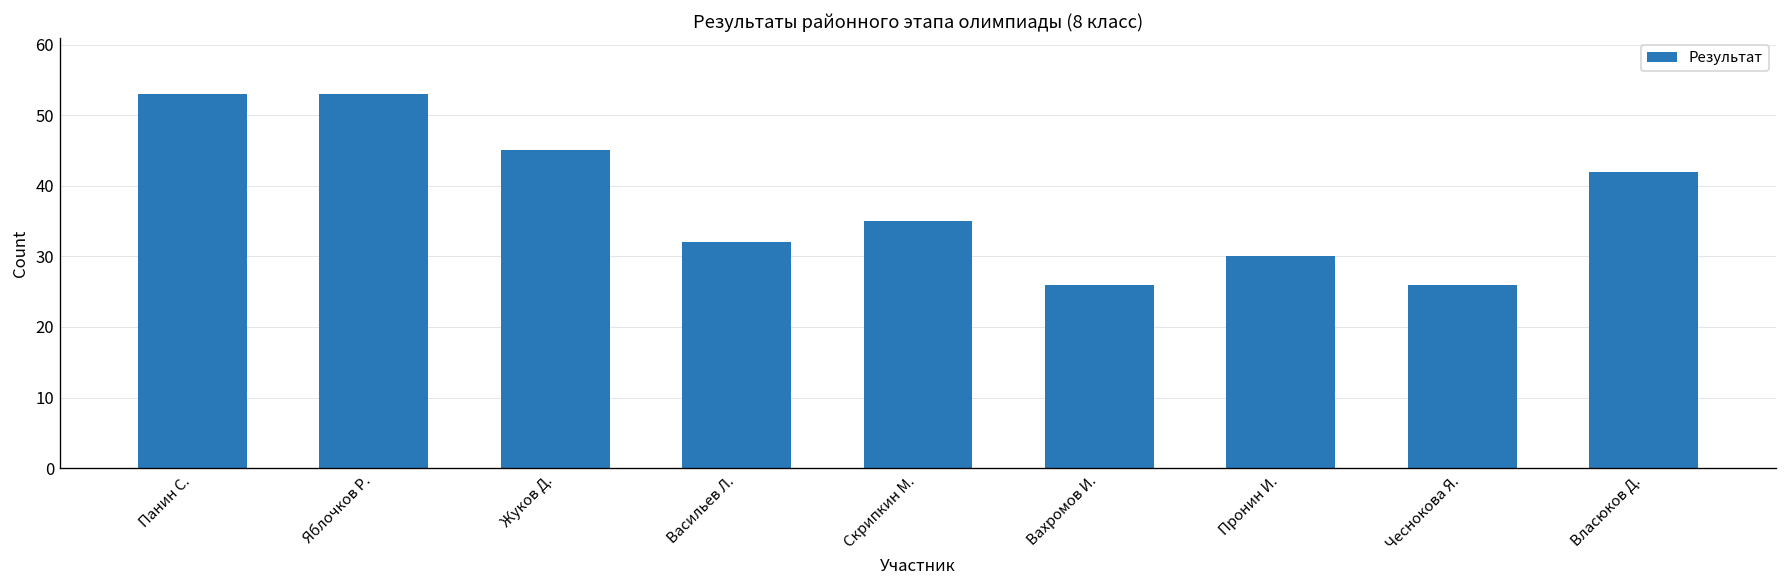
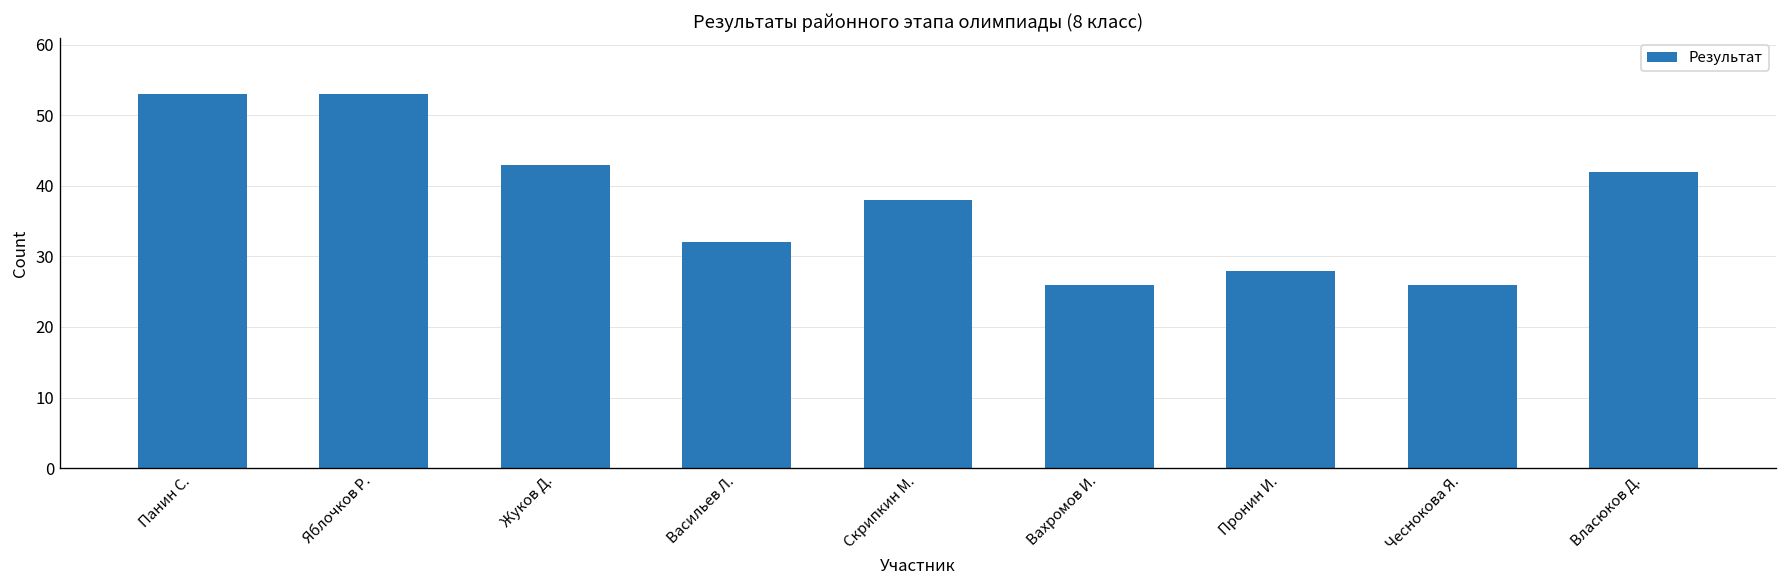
  {
    "Панин С.": 53,
    "Яблочков Р.": 53,
-   "Жуков Д.": 45,
+   "Жуков Д.": 43,
    "Васильев Л.": 32,
-   "Скрипкин М.": 35,
+   "Скрипкин М.": 38,
    "Вахромов И.": 26,
-   "Пронин И.": 30,
+   "Пронин И.": 28,
    "Чеснокова Я.": 26,
    "Власюков Д.": 42
  }
